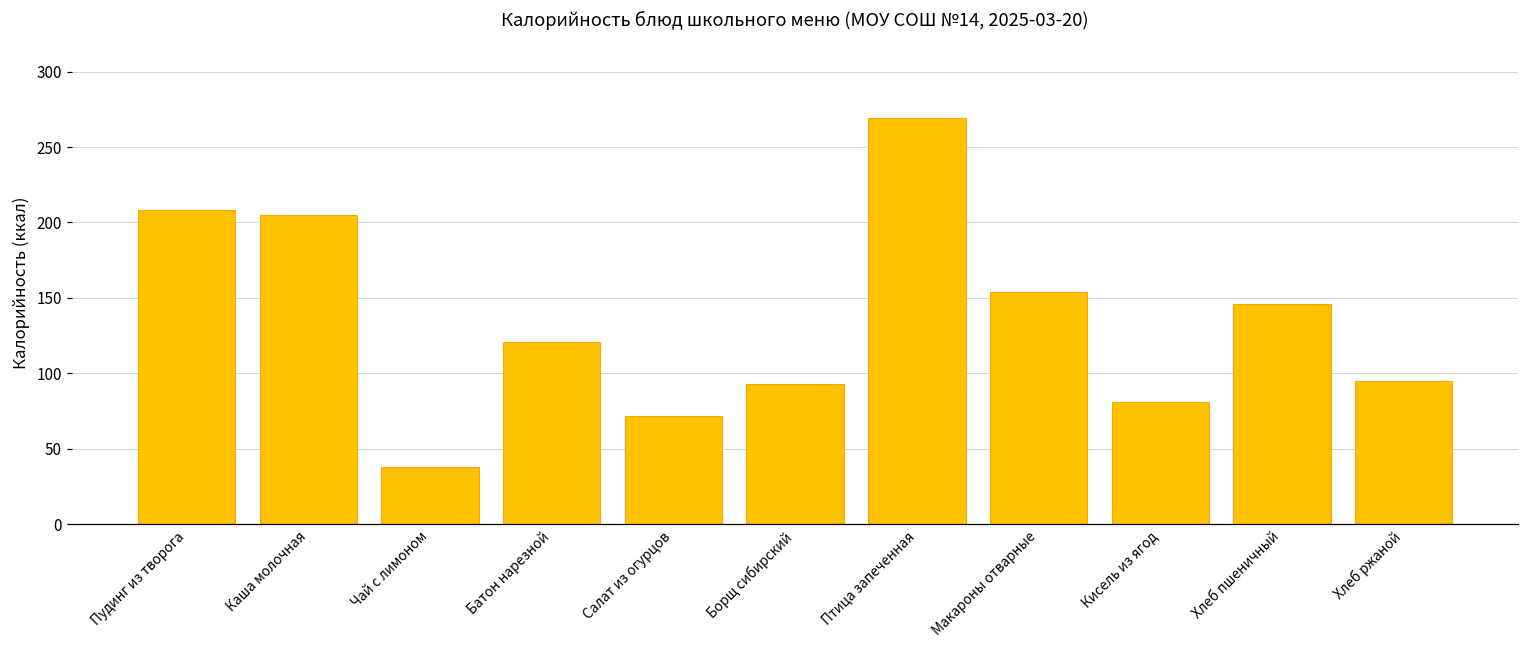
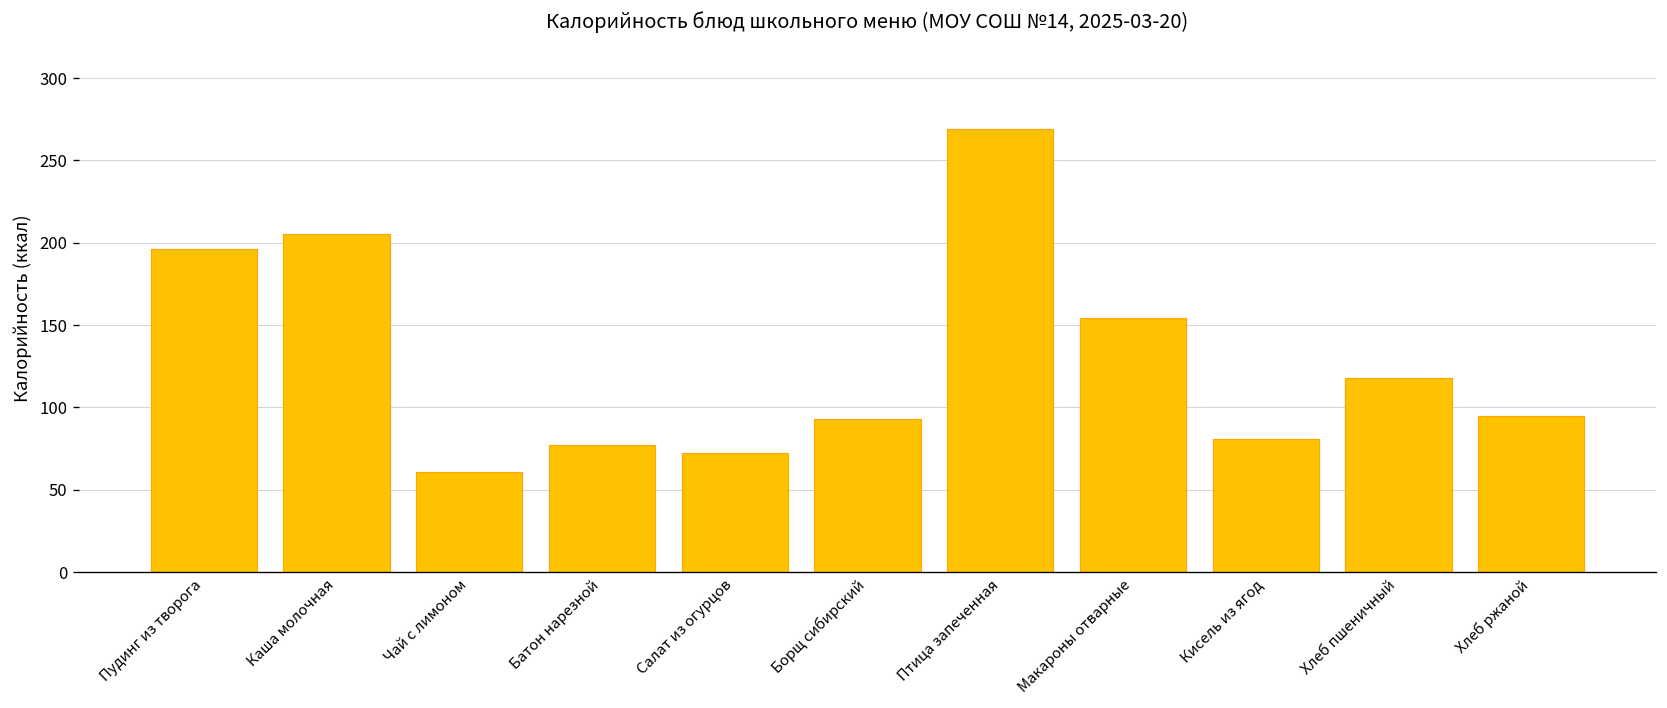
  {
-   "Пудинг из творога": 208,
+   "Пудинг из творога": 196,
    "Каша молочная": 205,
-   "Чай с лимоном": 38,
-   "Батон нарезной": 121,
+   "Чай с лимоном": 61,
+   "Батон нарезной": 77,
    "Салат из огурцов": 72,
    "Борщ сибирский": 93,
    "Птица запеченная": 269,
    "Макароны отварные": 154,
    "Кисель из ягод": 81,
-   "Хлеб пшеничный": 146,
+   "Хлеб пшеничный": 118,
    "Хлеб ржаной": 95
  }
